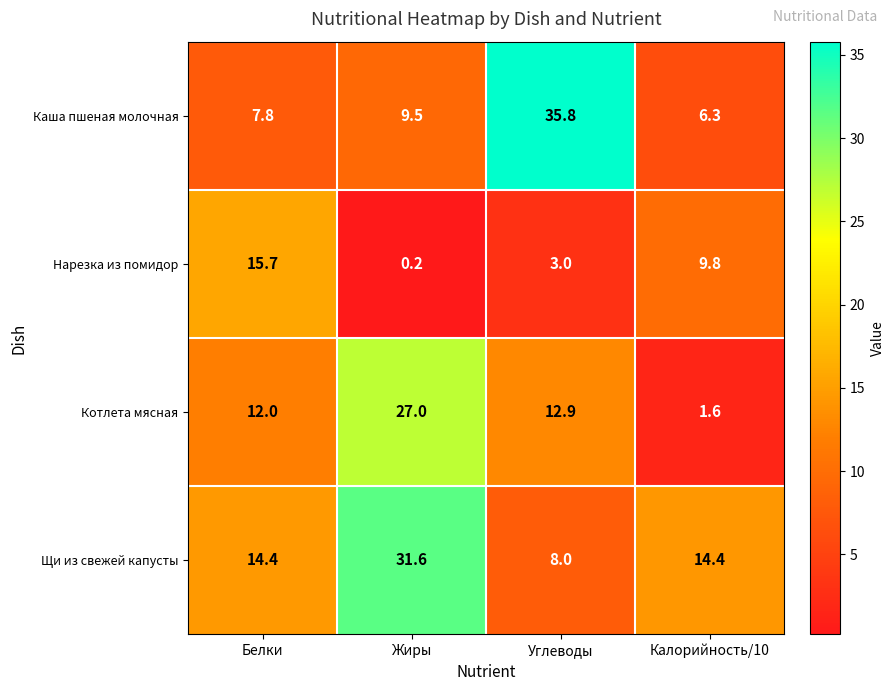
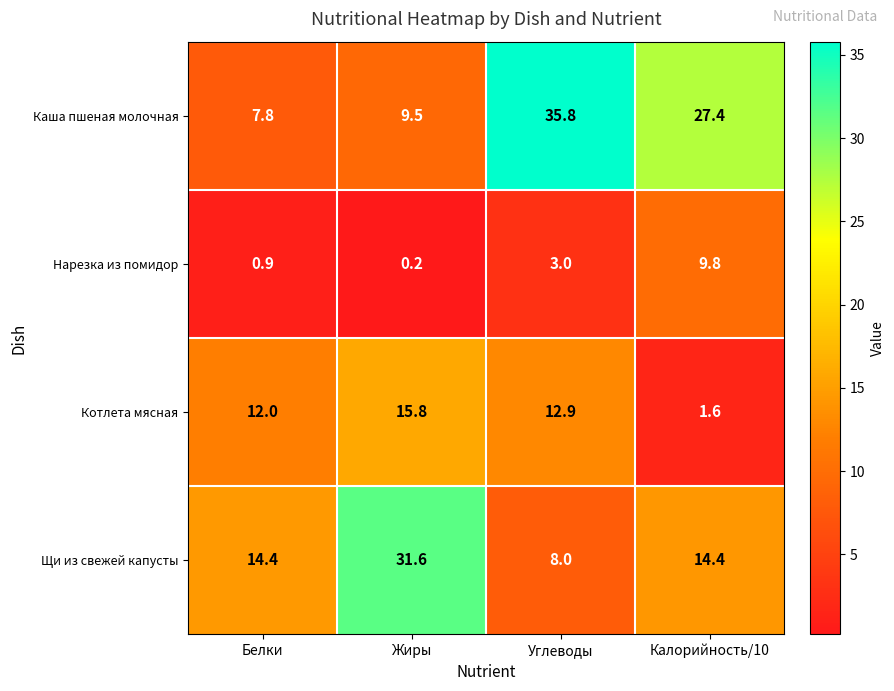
  {
    "Каша пшеная молочная": {
      "Белки": 7.8,
      "Жиры": 9.5,
      "Углеводы": 35.8,
-     "Калорийность/10": 6.3
+     "Калорийность/10": 27.4
    },
    "Нарезка из помидор": {
-     "Белки": 15.7,
+     "Белки": 0.9,
      "Жиры": 0.2,
      "Углеводы": 3.0,
      "Калорийность/10": 9.8
    },
    "Котлета мясная": {
      "Белки": 12.0,
-     "Жиры": 27.0,
+     "Жиры": 15.8,
      "Углеводы": 12.9,
      "Калорийность/10": 1.6
    },
    "Щи из свежей капусты": {
      "Белки": 14.4,
      "Жиры": 31.6,
      "Углеводы": 8.0,
      "Калорийность/10": 14.4
    }
  }
